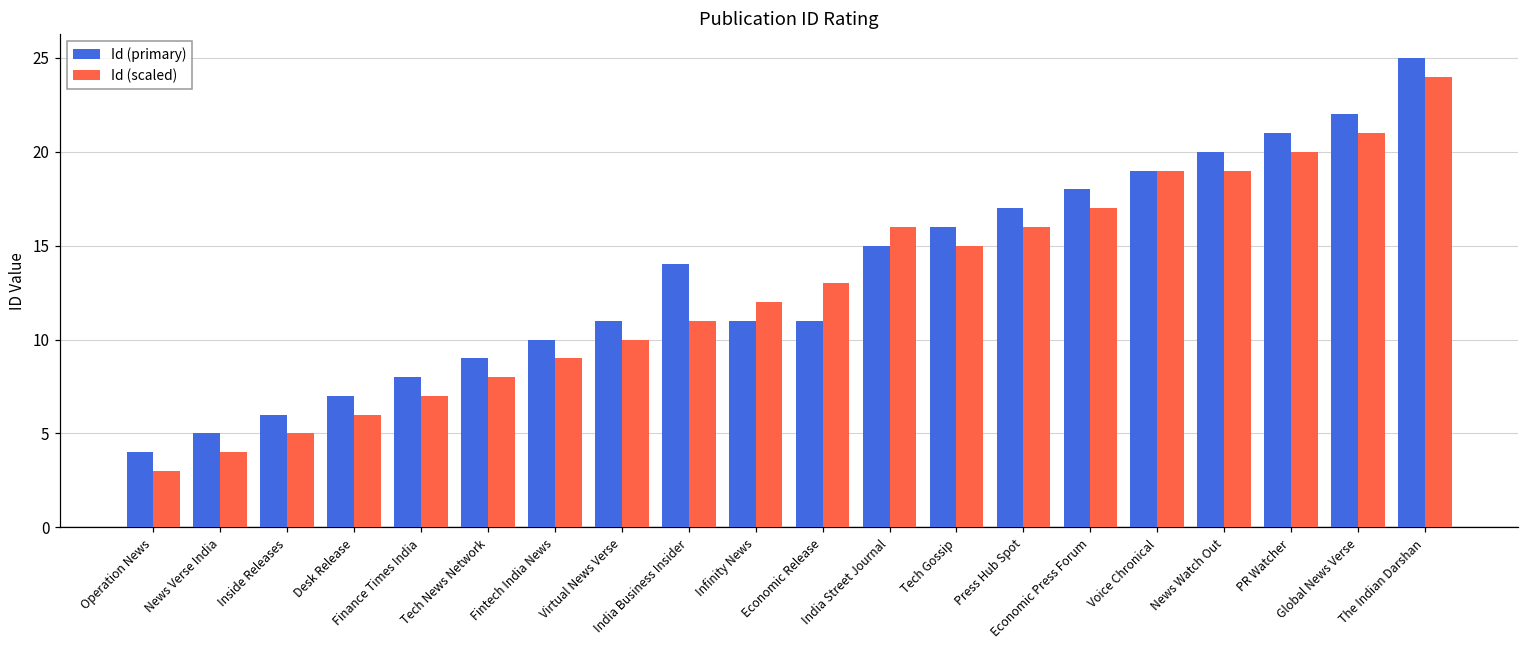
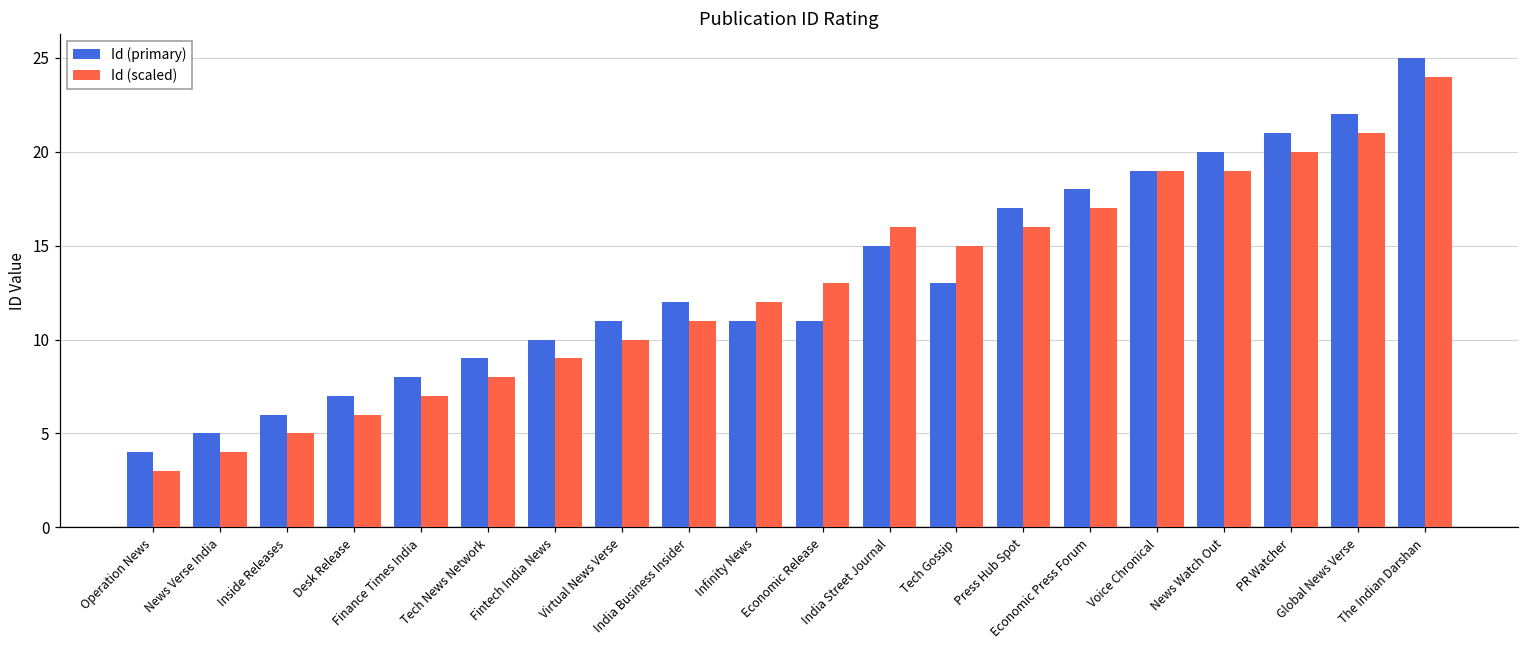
  {
    "Id (primary)": {
      "Operation News": 4,
      "News Verse India": 5,
      "Inside Releases": 6,
      "Desk Release": 7,
      "Finance Times India": 8,
      "Tech News Network": 9,
      "Fintech India News": 10,
      "Virtual News Verse": 11,
-     "India Business Insider": 14,
+     "India Business Insider": 12,
      "Infinity News": 11,
      "Economic Release": 11,
      "India Street Journal": 15,
-     "Tech Gossip": 16,
+     "Tech Gossip": 13,
      "Press Hub Spot": 17,
      "Economic Press Forum": 18,
      "Voice Chronical": 19,
      "News Watch Out": 20,
      "PR Watcher": 21,
      "Global News Verse": 22,
      "The Indian Darshan": 25
    },
    "Id (scaled)": {
      "Operation News": 3,
      "News Verse India": 4,
      "Inside Releases": 5,
      "Desk Release": 6,
      "Finance Times India": 7,
      "Tech News Network": 8,
      "Fintech India News": 9,
      "Virtual News Verse": 10,
      "India Business Insider": 11,
      "Infinity News": 12,
      "Economic Release": 13,
      "India Street Journal": 16,
      "Tech Gossip": 15,
      "Press Hub Spot": 16,
      "Economic Press Forum": 17,
      "Voice Chronical": 19,
      "News Watch Out": 19,
      "PR Watcher": 20,
      "Global News Verse": 21,
      "The Indian Darshan": 24
    }
  }
